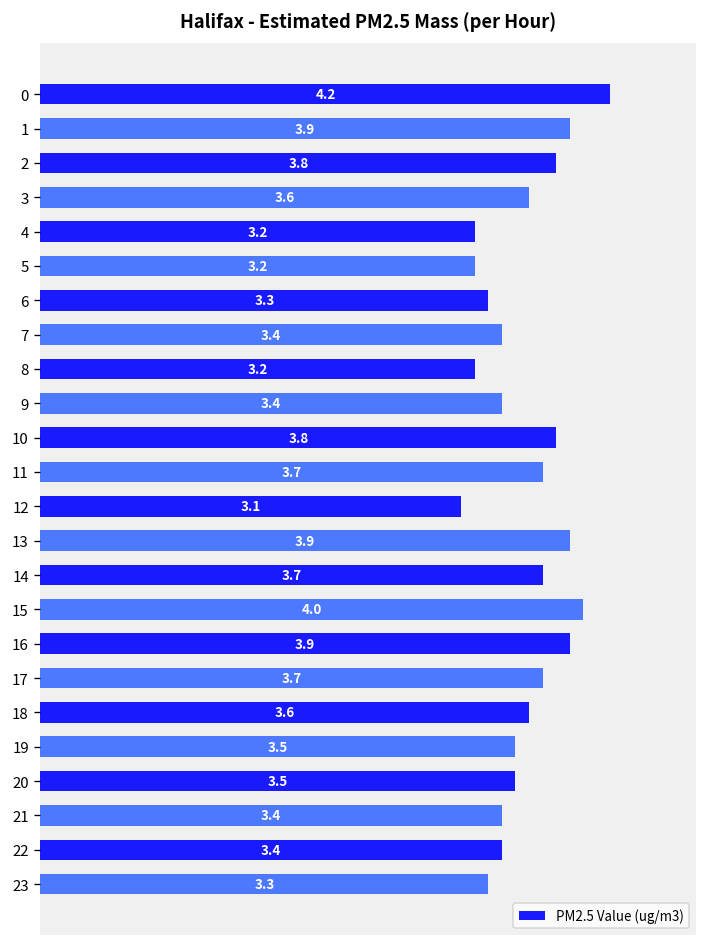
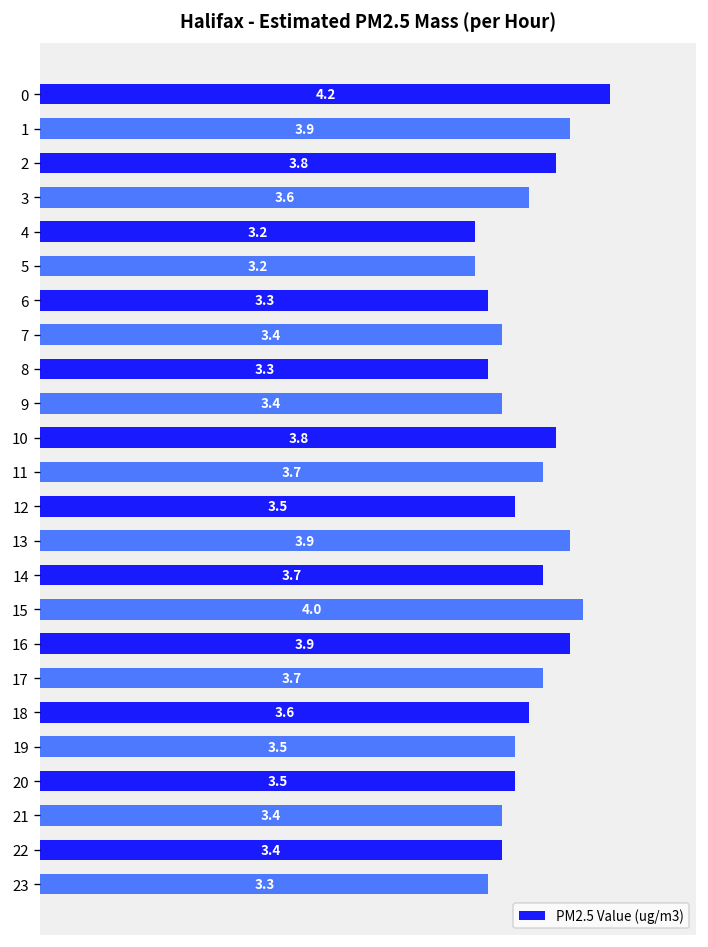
  {
    "0": 4.2,
    "1": 3.9,
    "2": 3.8,
    "3": 3.6,
    "4": 3.2,
    "5": 3.2,
    "6": 3.3,
    "7": 3.4,
-   "8": 3.2,
+   "8": 3.3,
    "9": 3.4,
    "10": 3.8,
    "11": 3.7,
-   "12": 3.1,
+   "12": 3.5,
    "13": 3.9,
    "14": 3.7,
    "15": 4.0,
    "16": 3.9,
    "17": 3.7,
    "18": 3.6,
    "19": 3.5,
    "20": 3.5,
    "21": 3.4,
    "22": 3.4,
    "23": 3.3
  }
